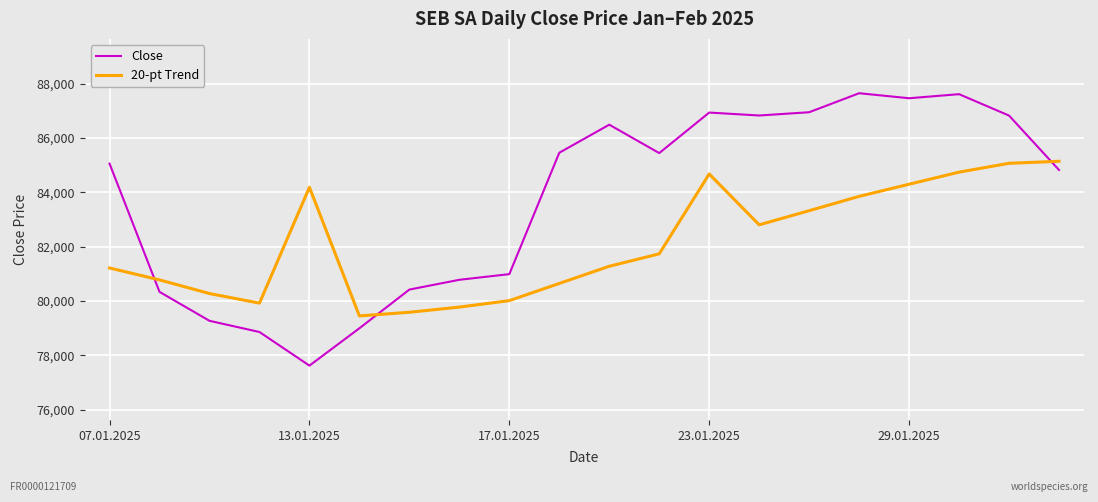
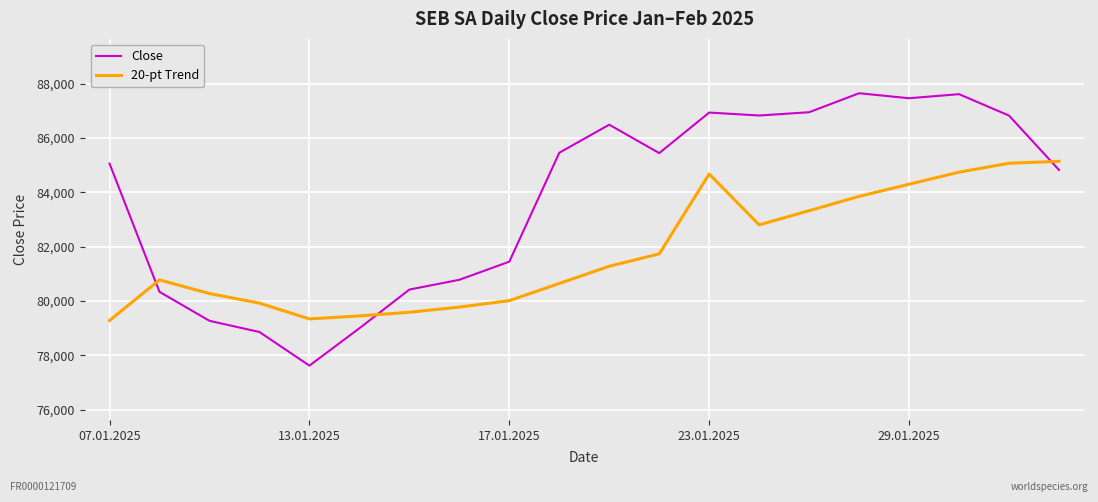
  {
    "Close": {
      "07.01.2025": "85,100",
      "13.01.2025": "77,600",
-     "17.01.2025": "81,000",
+     "17.01.2025": "81,500",
      "23.01.2025": "86,900",
      "29.01.2025": "87,500"
    },
    "20-pt Trend": {
-     "07.01.2025": "81,200",
-     "13.01.2025": "84,200",
+     "07.01.2025": "79,300",
+     "13.01.2025": "79,300",
      "17.01.2025": "80,000",
      "23.01.2025": "84,700",
      "29.01.2025": "84,300"
    }
  }
